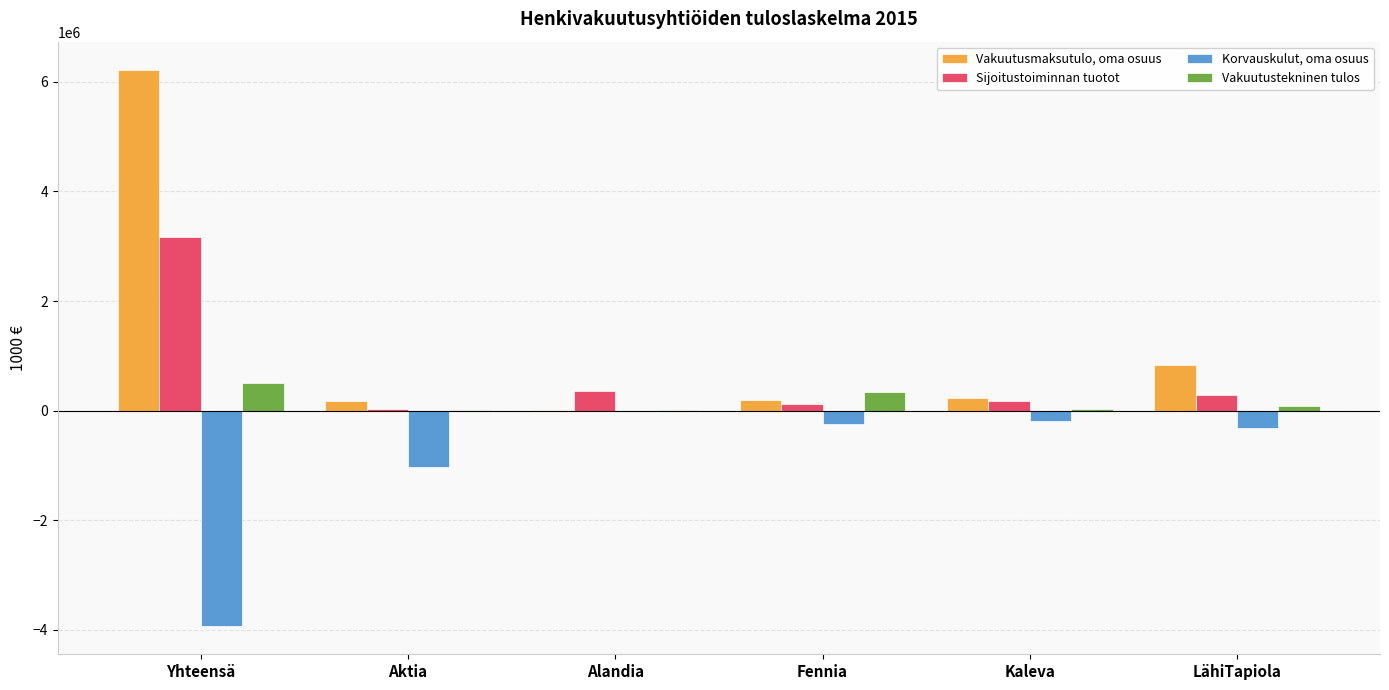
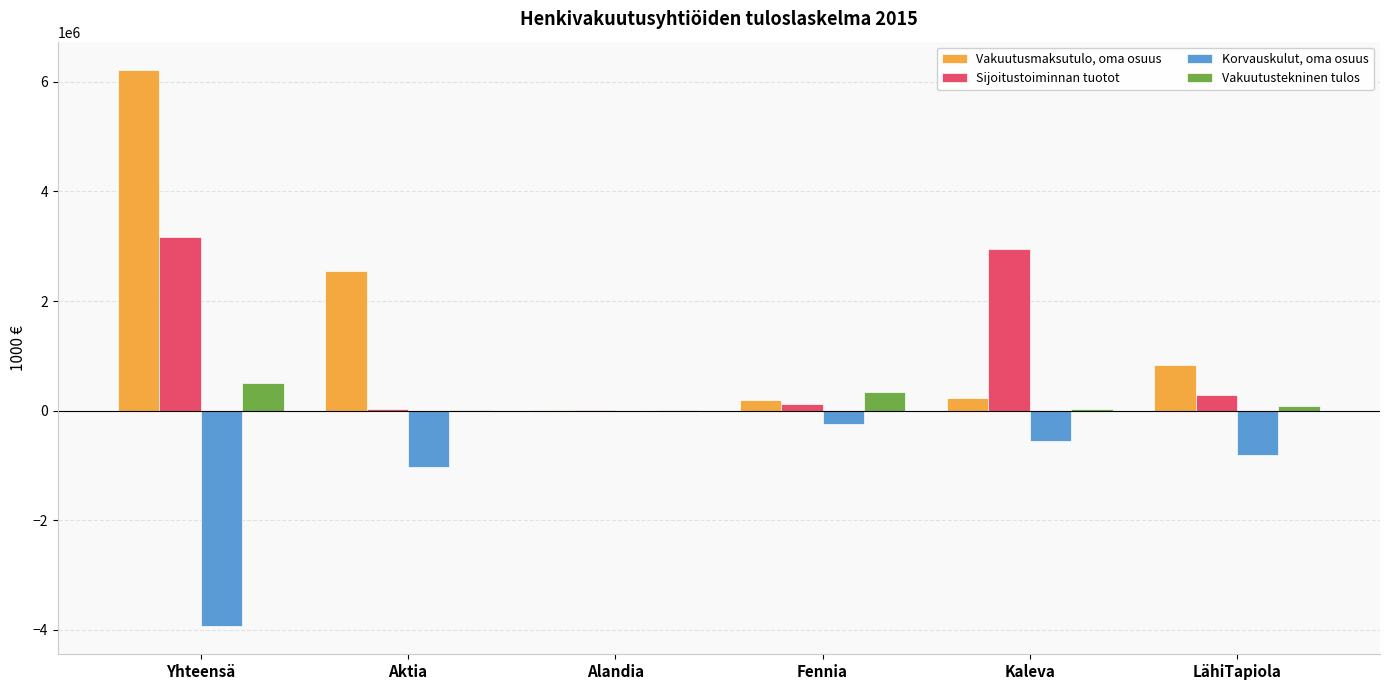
  {
    "Vakuutusmaksutulo, oma osuus": {
      "Yhteensä": 6200000,
-     "Aktia": 200000,
+     "Aktia": 2500000,
      "Fennia": 200000,
      "Kaleva": 200000,
      "LähiTapiola": 800000
    },
    "Sijoitustoiminnan tuotot": {
      "Yhteensä": 3200000,
-     "Alandia": 400000,
+     "Alandia": 0,
      "Fennia": 100000,
-     "Kaleva": 200000,
+     "Kaleva": 2900000,
      "LähiTapiola": 300000
    },
    "Korvauskulut, oma osuus": {
      "Yhteensä": -3900000,
      "Aktia": -1000000,
      "Fennia": -200000,
-     "Kaleva": -200000,
-     "LähiTapiola": -300000
+     "Kaleva": -600000,
+     "LähiTapiola": -800000
    },
    "Vakuutustekninen tulos": {
      "Yhteensä": 500000,
      "Fennia": 300000,
      "LähiTapiola": 100000
    }
  }
